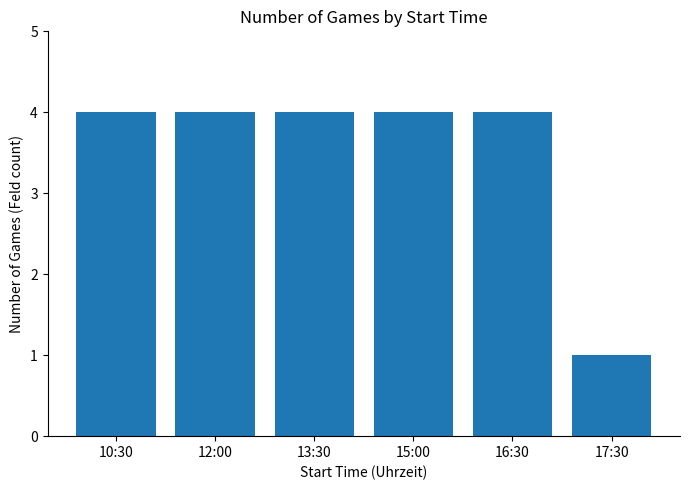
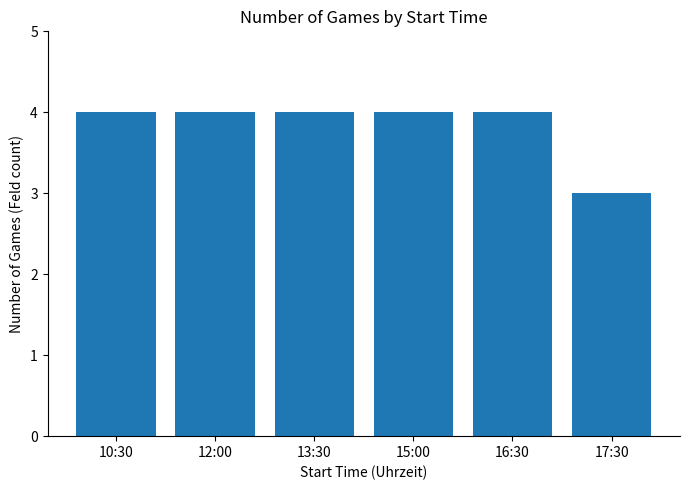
  {
    "10:30": 4,
    "12:00": 4,
    "13:30": 4,
    "15:00": 4,
    "16:30": 4,
-   "17:30": 1
+   "17:30": 3
  }
